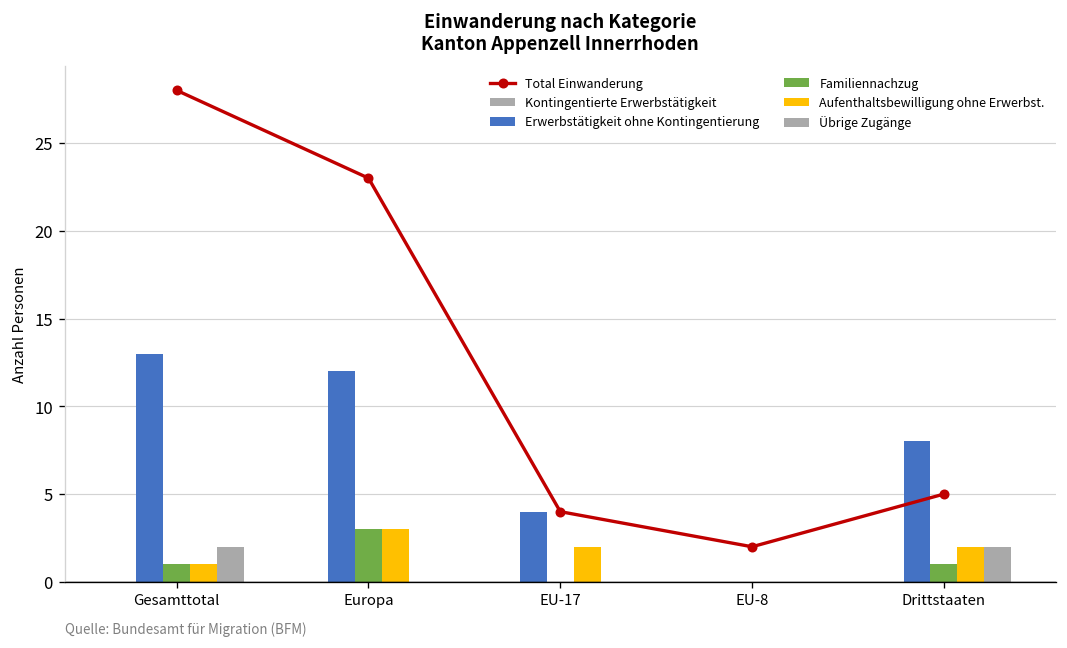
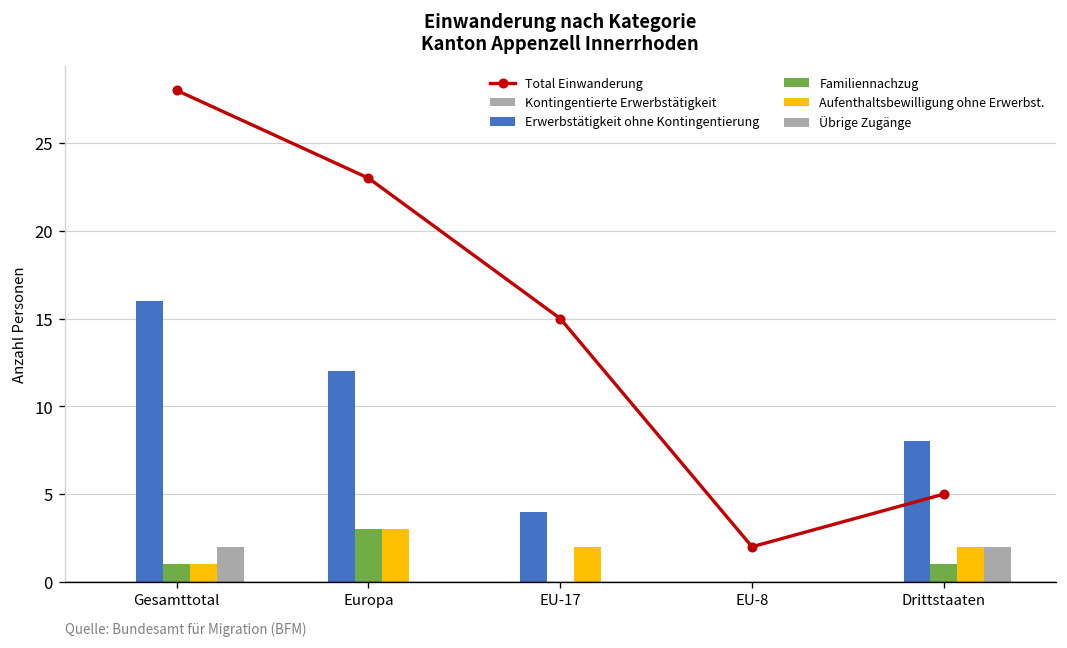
  {
    "Total Einwanderung": {
      "Gesamttotal": 28,
      "Europa": 23,
-     "EU-17": 4,
+     "EU-17": 15,
      "EU-8": 2,
      "Drittstaaten": 5
    },
    "Erwerbstätigkeit ohne Kontingentierung": {
-     "Gesamttotal": 13,
+     "Gesamttotal": 16,
      "Europa": 12,
      "EU-17": 4,
      "EU-8": 0,
      "Drittstaaten": 8
    },
    "Familiennachzug": {
      "Gesamttotal": 1,
      "Europa": 3,
      "EU-17": 0,
      "EU-8": 0,
      "Drittstaaten": 1
    },
    "Aufenthaltsbewilligung ohne Erwerbst.": {
      "Gesamttotal": 1,
      "Europa": 3,
      "EU-17": 2,
      "EU-8": 0,
      "Drittstaaten": 2
    }
  }
